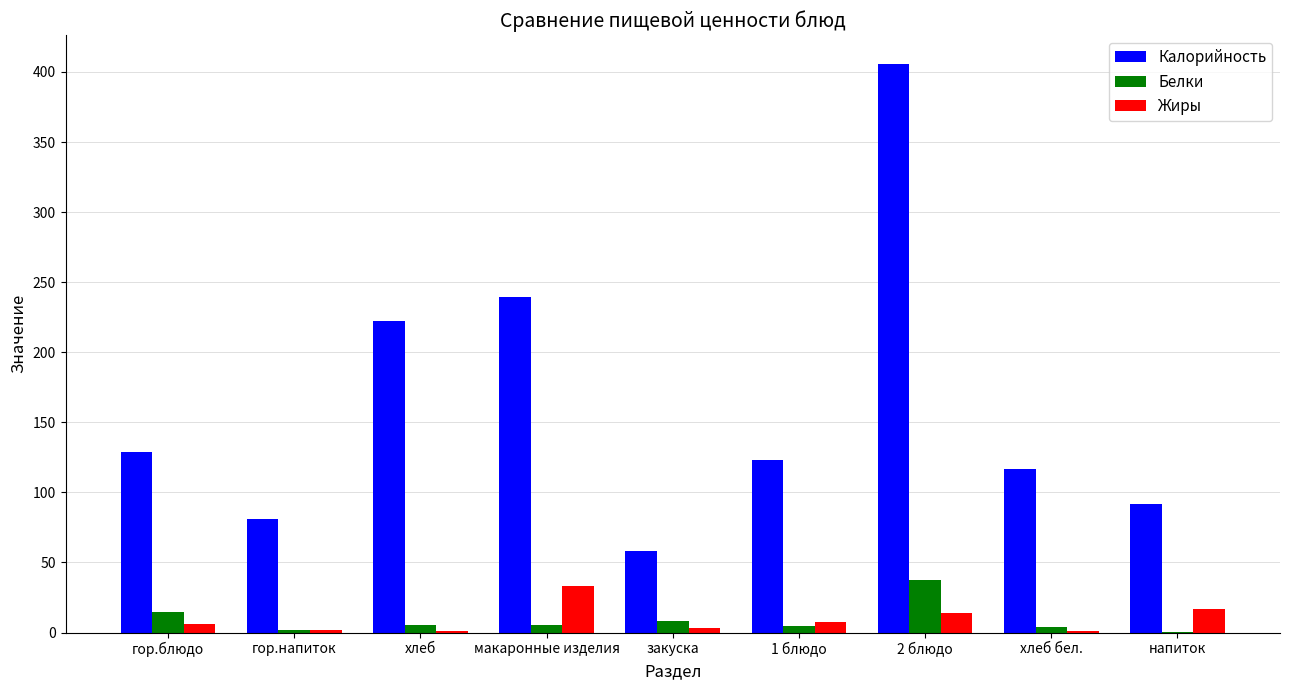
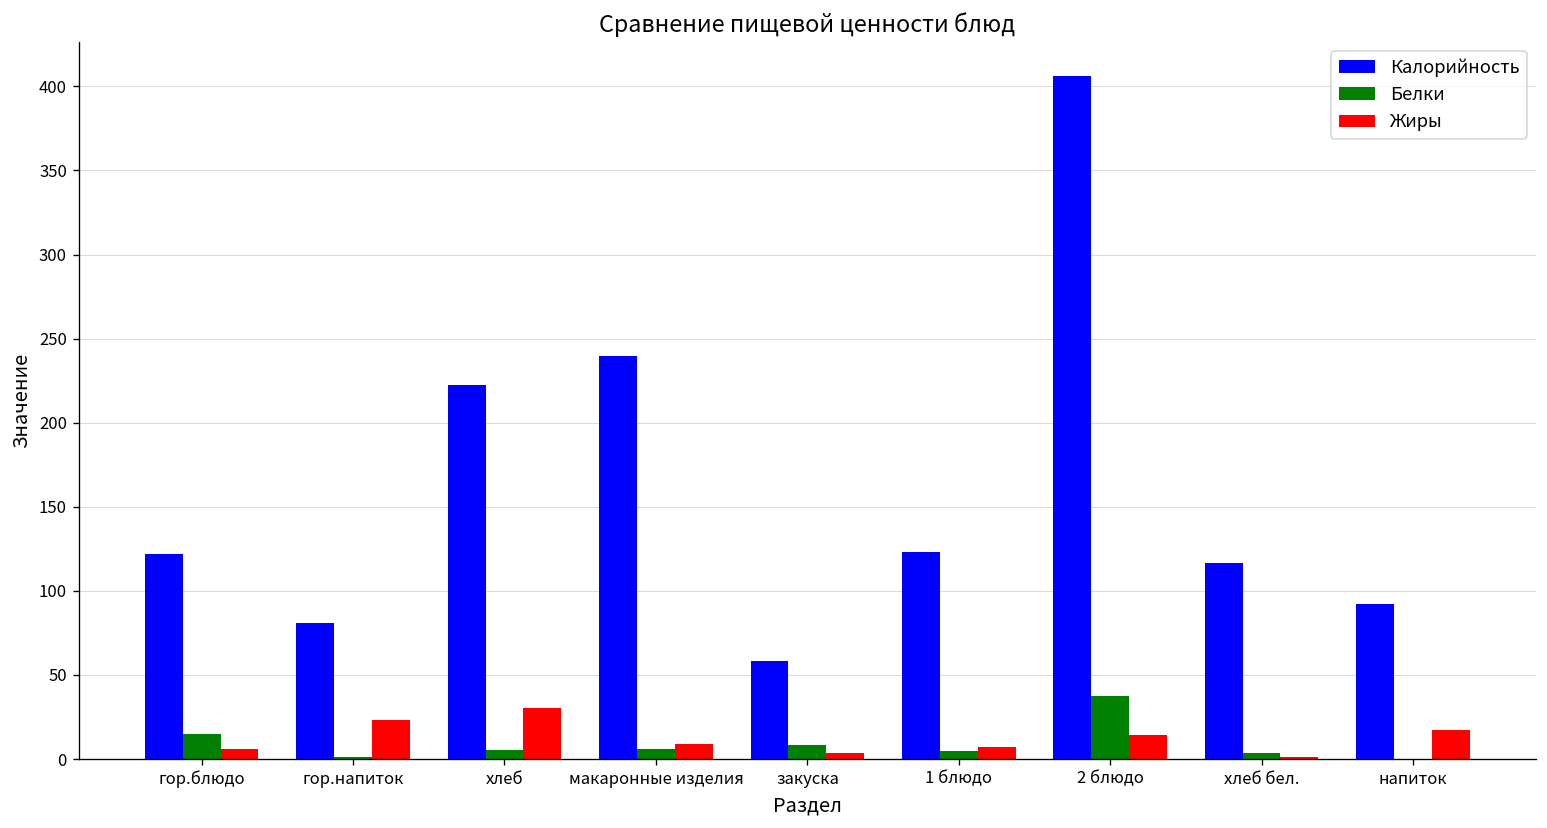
  {
    "Калорийность": {
-     "гор.блюдо": 129,
+     "гор.блюдо": 122,
      "гор.напиток": 81,
      "хлеб": 222,
      "макаронные изделия": 240,
      "закуска": 58,
      "1 блюдо": 123,
      "2 блюдо": 406,
      "хлеб бел.": 117,
      "напиток": 92
    },
    "Белки": {
      "гор.блюдо": 15,
      "хлеб": 6,
      "макаронные изделия": 6,
      "закуска": 8,
      "1 блюдо": 5,
      "2 блюдо": 37,
      "хлеб бел.": 4
    },
    "Жиры": {
      "гор.блюдо": 6,
-     "гор.напиток": 2,
-     "хлеб": 1,
-     "макаронные изделия": 33,
+     "гор.напиток": 23,
+     "хлеб": 30,
+     "макаронные изделия": 9,
      "закуска": 4,
      "1 блюдо": 7,
      "2 блюдо": 14,
      "напиток": 17
    }
  }
